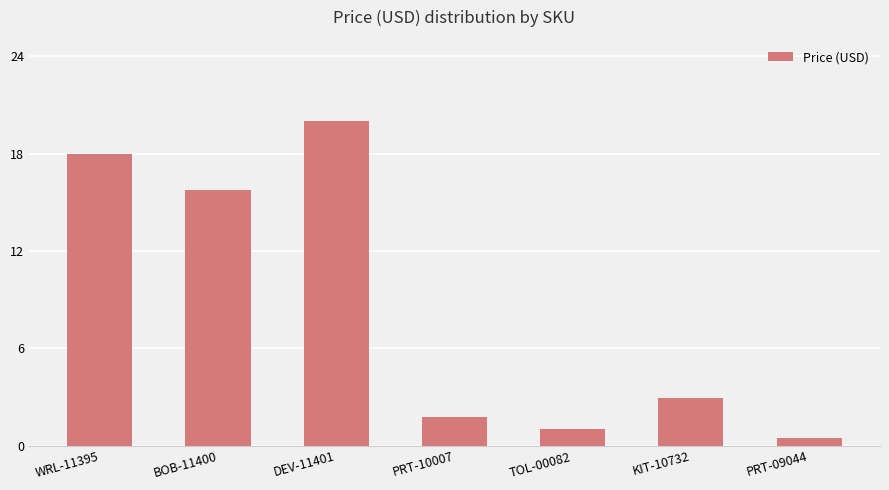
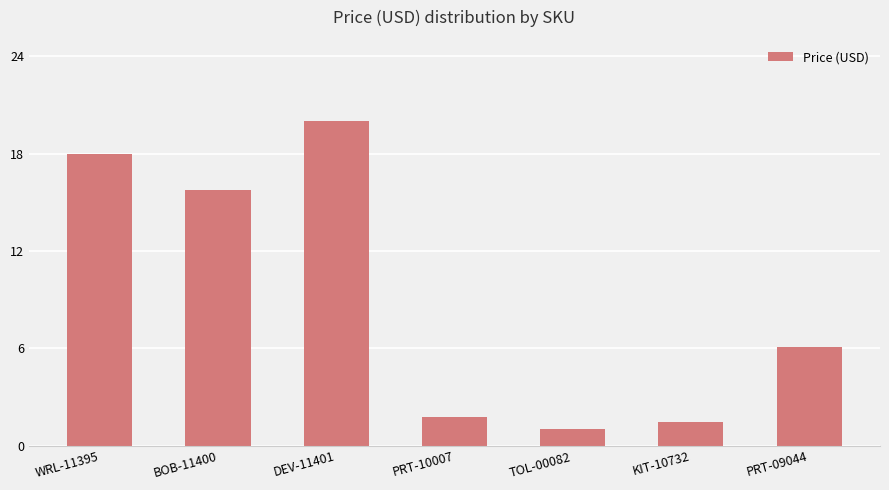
  {
    "WRL-11395": 18.0,
    "BOB-11400": 15.7,
    "DEV-11401": 20.0,
    "PRT-10007": 1.8,
    "TOL-00082": 1.0,
-   "KIT-10732": 3.0,
-   "PRT-09044": 0.5
+   "KIT-10732": 1.5,
+   "PRT-09044": 6.0
  }
